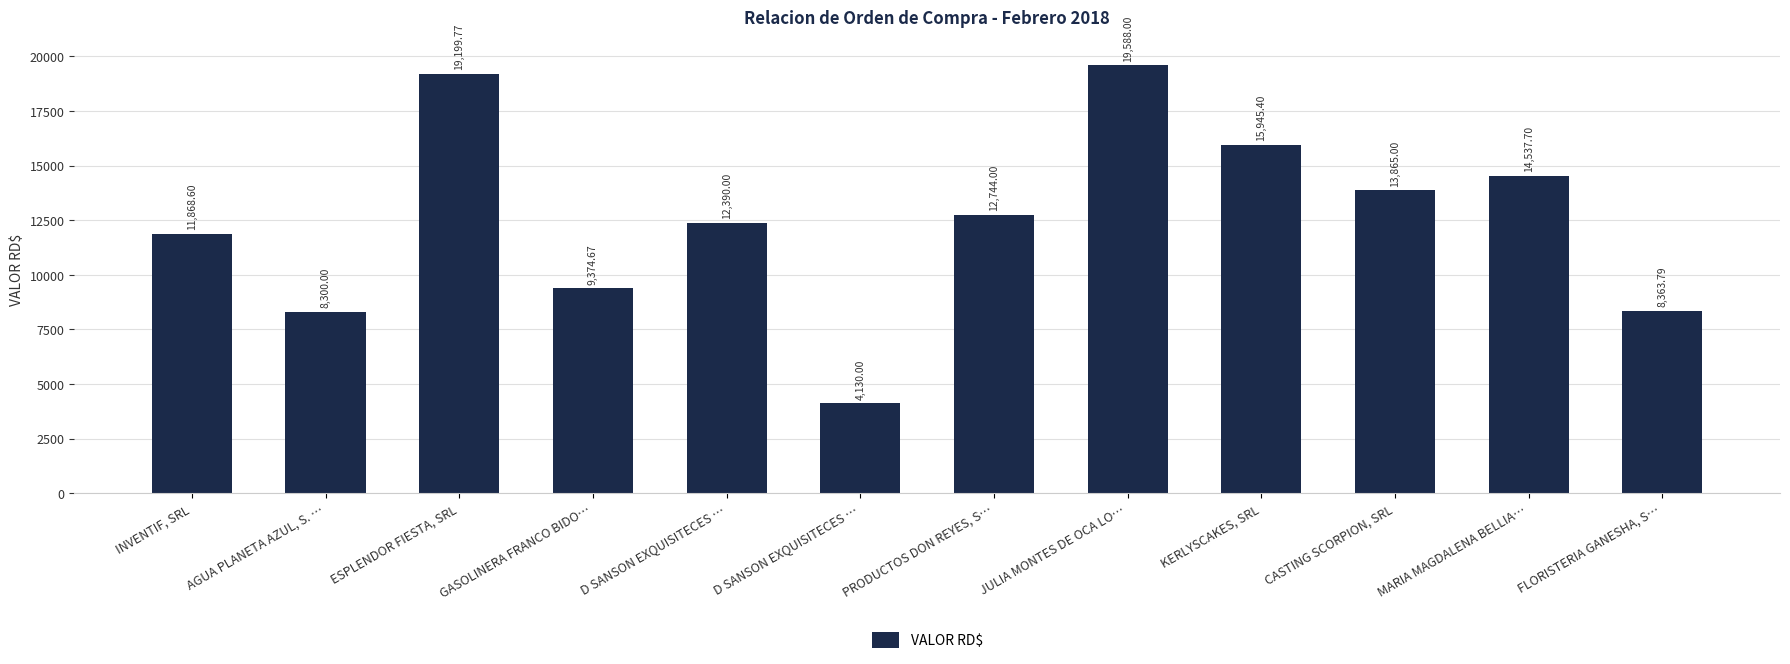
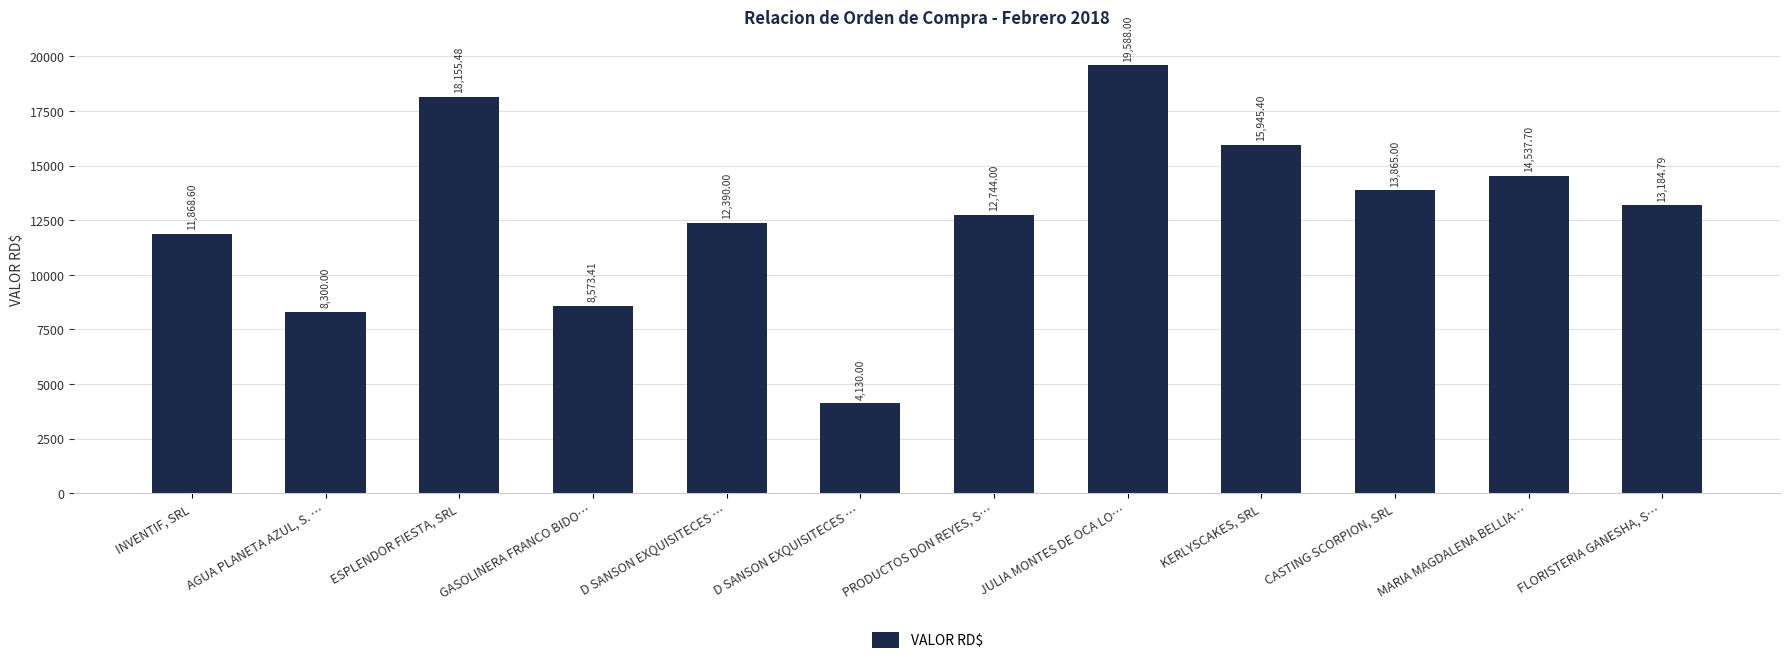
  {
    "INVENTIF, SRL": "11,868.60",
    "AGUA PLANETA AZUL, S. …": "8,300.00",
-   "ESPLENDOR FIESTA, SRL": "19,199.77",
-   "GASOLINERA FRANCO BIDO…": "9,374.67",
+   "ESPLENDOR FIESTA, SRL": "18,155.48",
+   "GASOLINERA FRANCO BIDO…": "8,573.41",
    "PRODUCTOS DON REYES, S…": "12,744.00",
    "JULIA MONTES DE OCA LO…": "19,588.00",
    "KERLYSCAKES, SRL": "15,945.40",
    "CASTING SCORPION, SRL": "13,865.00",
    "MARIA MAGDALENA BELLIA…": "14,537.70",
-   "FLORISTERIA GANESHA, S…": "8,363.79"
+   "FLORISTERIA GANESHA, S…": "13,184.79"
  }
